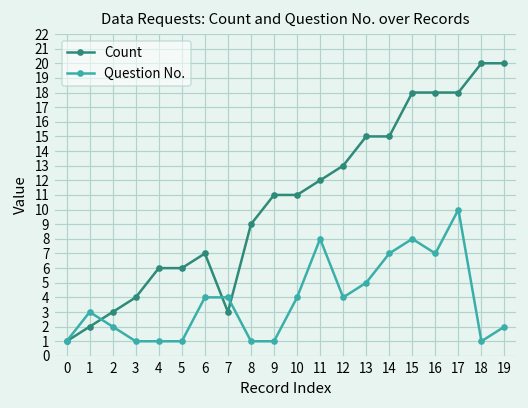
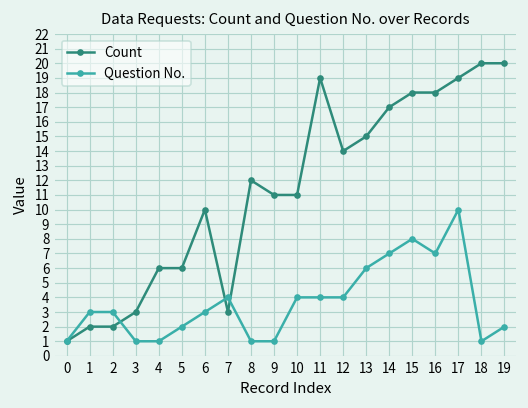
  {
    "Count": {
      "1": 2,
-     "2": 3,
-     "3": 4,
+     "2": 2,
+     "3": 3,
      "4": 6,
      "5": 6,
-     "6": 7,
+     "6": 10,
      "7": 3,
-     "8": 9,
+     "8": 12,
      "9": 11,
      "10": 11,
-     "11": 12,
-     "12": 13,
+     "11": 19,
+     "12": 14,
      "13": 15,
-     "14": 15,
+     "14": 17,
      "15": 18,
      "16": 18,
-     "17": 18,
+     "17": 19,
      "18": 20,
      "19": 20
    },
    "Question No.": {
      "1": 3,
-     "2": 2,
+     "2": 3,
      "3": 1,
      "4": 1,
-     "5": 1,
-     "6": 4,
+     "5": 2,
+     "6": 3,
      "7": 4,
      "8": 1,
      "9": 1,
      "10": 4,
-     "11": 8,
+     "11": 4,
      "12": 4,
-     "13": 5,
+     "13": 6,
      "14": 7,
      "15": 8,
      "16": 7,
      "17": 10,
      "18": 1,
      "19": 2
    }
  }
